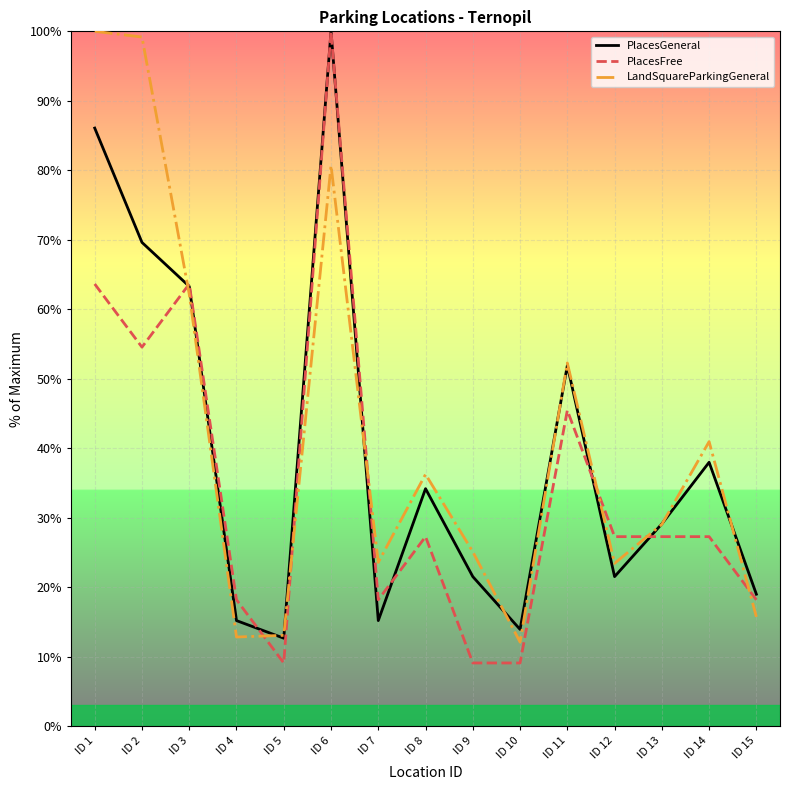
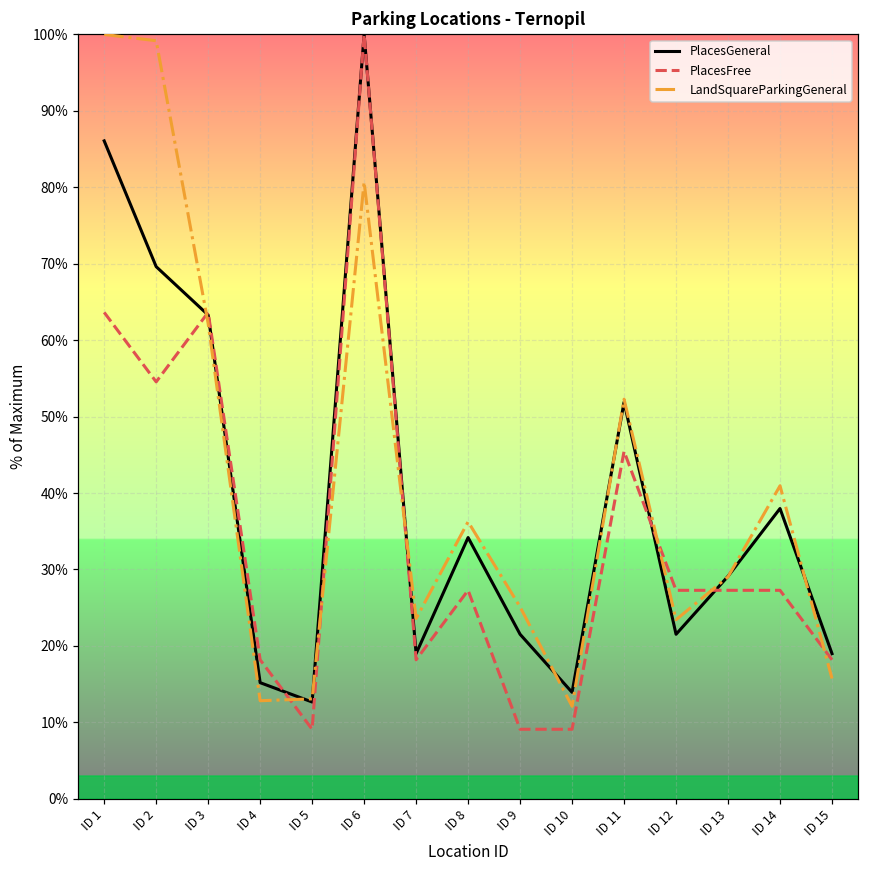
  {
    "PlacesGeneral": {
      "ID 1": "86%",
      "ID 2": "70%",
      "ID 4": "15%",
      "ID 5": "13%",
-     "ID 7": "15%",
+     "ID 7": "19%",
      "ID 8": "34%",
      "ID 9": "22%",
      "ID 10": "14%",
      "ID 11": "52%",
      "ID 12": "22%",
      "ID 14": "38%",
      "ID 15": "19%"
    },
    "PlacesFree": {
      "ID 1": "64%",
      "ID 2": "55%",
      "ID 4": "18%",
      "ID 5": "9%",
      "ID 7": "18%",
      "ID 8": "27%",
      "ID 9": "9%",
      "ID 10": "9%",
      "ID 11": "45%",
      "ID 12": "27%",
      "ID 13": "27%",
      "ID 14": "27%",
      "ID 15": "18%"
    },
    "LandSquareParkingGeneral": {
      "ID 1": "100%",
      "ID 2": "99%",
      "ID 3": "62%",
      "ID 4": "13%",
      "ID 5": "13%",
      "ID 6": "81%",
      "ID 7": "24%",
      "ID 8": "36%",
      "ID 9": "25%",
      "ID 10": "12%",
      "ID 11": "52%",
      "ID 12": "23%",
      "ID 14": "41%",
      "ID 15": "16%"
    }
  }
